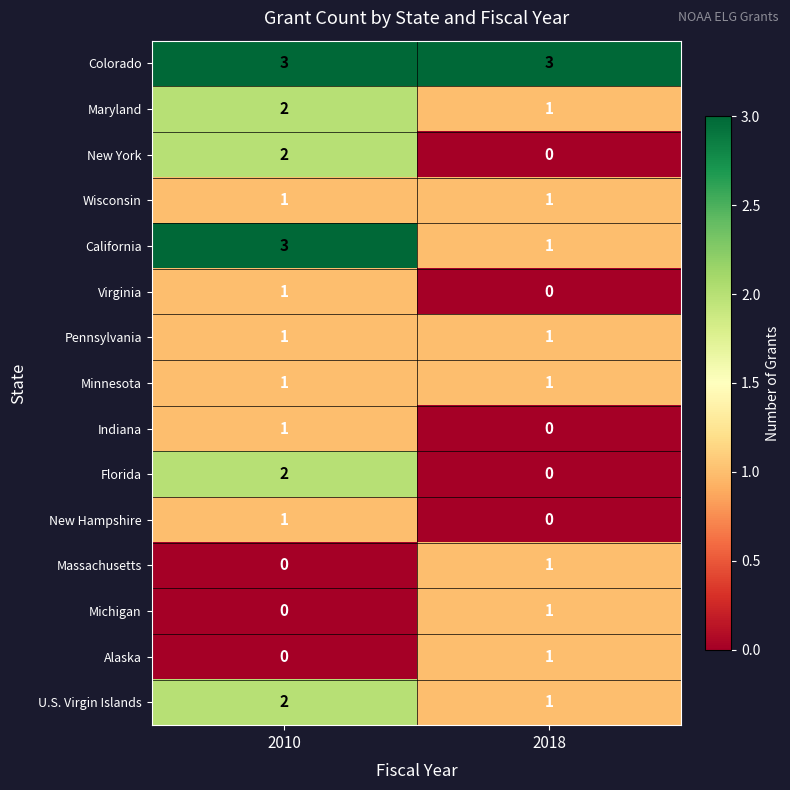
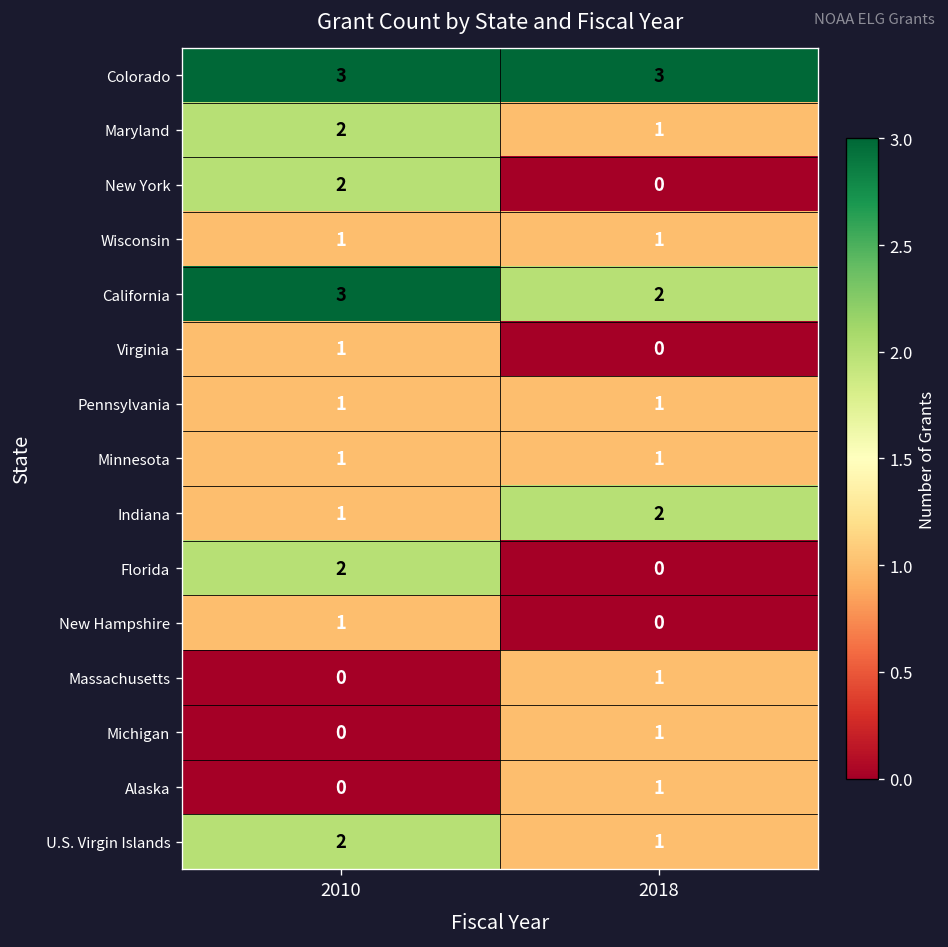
  {
    "Colorado": {
      "2010": 3,
      "2018": 3
    },
    "Maryland": {
      "2010": 2,
      "2018": 1
    },
    "New York": {
      "2010": 2,
      "2018": 0
    },
    "Wisconsin": {
      "2010": 1,
      "2018": 1
    },
    "California": {
      "2010": 3,
-     "2018": 1
+     "2018": 2
    },
    "Virginia": {
      "2010": 1,
      "2018": 0
    },
    "Pennsylvania": {
      "2010": 1,
      "2018": 1
    },
    "Minnesota": {
      "2010": 1,
      "2018": 1
    },
    "Indiana": {
      "2010": 1,
-     "2018": 0
+     "2018": 2
    },
    "Florida": {
      "2010": 2,
      "2018": 0
    },
    "New Hampshire": {
      "2010": 1,
      "2018": 0
    },
    "Massachusetts": {
      "2010": 0,
      "2018": 1
    },
    "Michigan": {
      "2010": 0,
      "2018": 1
    },
    "Alaska": {
      "2010": 0,
      "2018": 1
    },
    "U.S. Virgin Islands": {
      "2010": 2,
      "2018": 1
    }
  }
